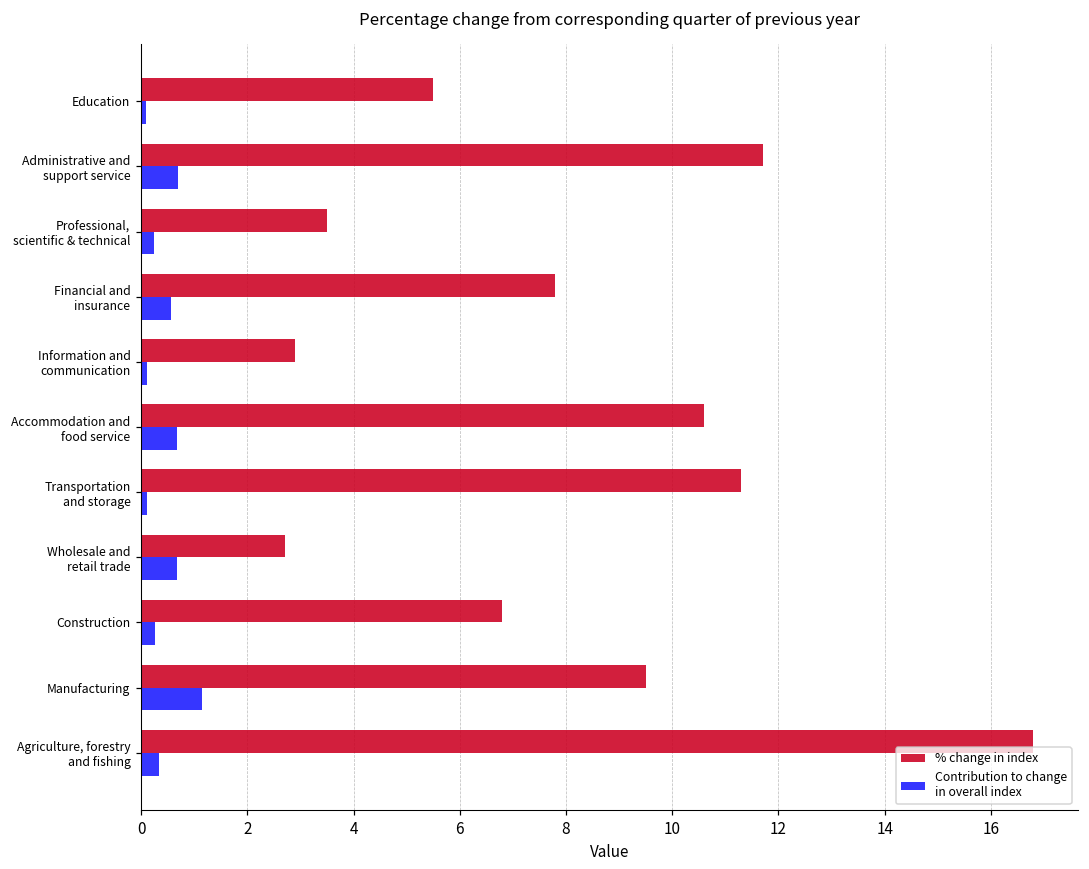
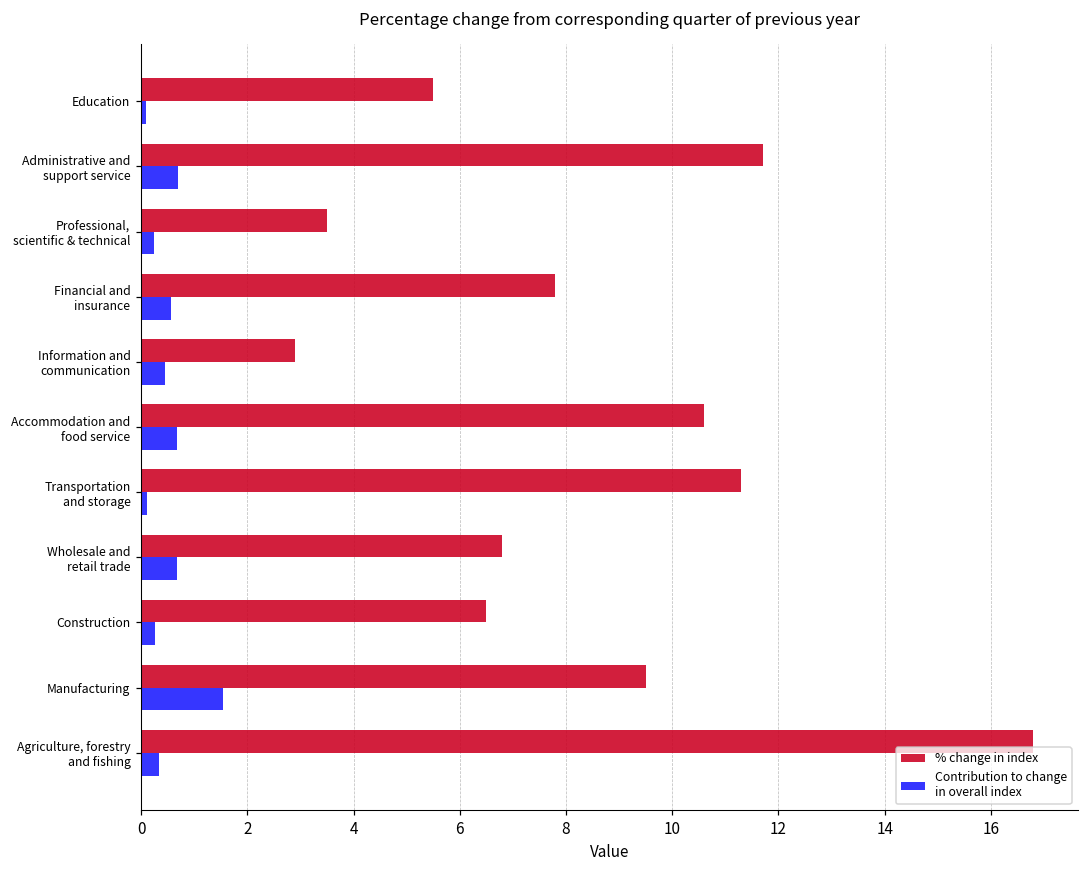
  {
    "% change in index": {
      "Education": 5.5,
      "Administrative and support service": 11.7,
      "Professional, scientific & technical": 3.5,
      "Financial and insurance": 7.8,
      "Information and communication": 2.9,
      "Accommodation and food service": 10.6,
      "Transportation and storage": 11.3,
-     "Wholesale and retail trade": 2.7,
-     "Construction": 6.8,
+     "Wholesale and retail trade": 6.8,
+     "Construction": 6.5,
      "Manufacturing": 9.5,
      "Agriculture, forestry and fishing": 16.8
    },
    "Contribution to change in overall index": {
      "Education": 0.1,
      "Administrative and support service": 0.7,
      "Professional, scientific & technical": 0.3,
      "Financial and insurance": 0.6,
-     "Information and communication": 0.1,
+     "Information and communication": 0.5,
      "Accommodation and food service": 0.7,
      "Transportation and storage": 0.1,
      "Wholesale and retail trade": 0.7,
      "Construction": 0.3,
-     "Manufacturing": 1.1,
+     "Manufacturing": 1.6,
      "Agriculture, forestry and fishing": 0.3
    }
  }
